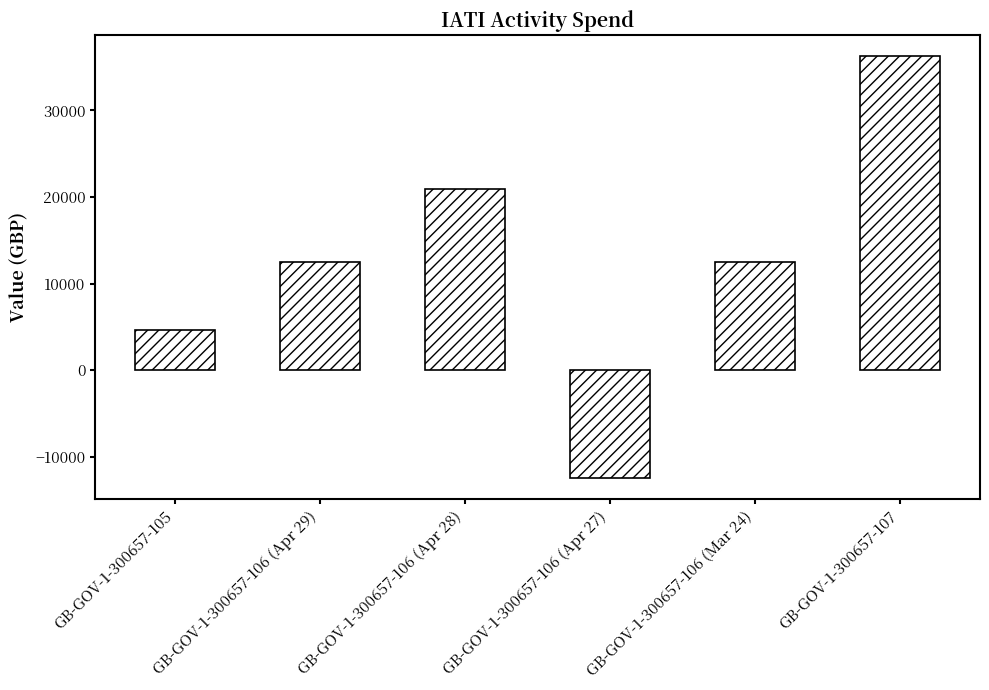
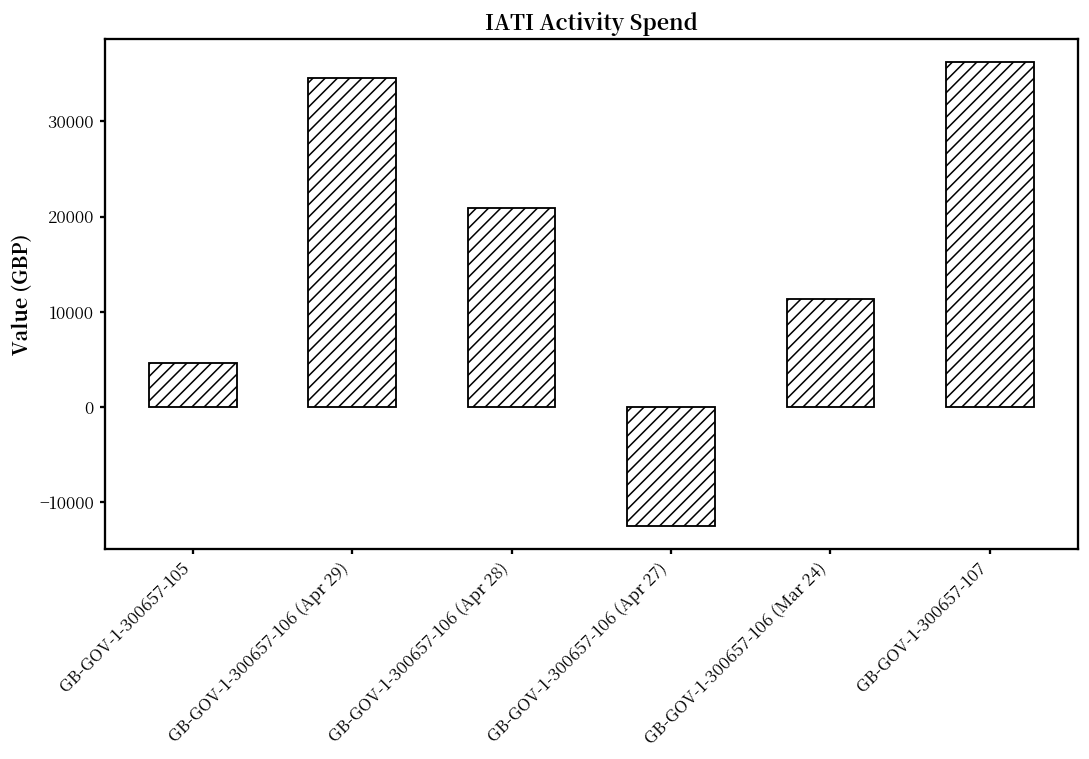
  {
    "GB-GOV-1-300657-105": 5000,
-   "GB-GOV-1-300657-106 (Apr 29)": 12000,
+   "GB-GOV-1-300657-106 (Apr 29)": 35000,
    "GB-GOV-1-300657-106 (Apr 28)": 21000,
    "GB-GOV-1-300657-106 (Apr 27)": -12000,
-   "GB-GOV-1-300657-106 (Mar 24)": 12000,
+   "GB-GOV-1-300657-106 (Mar 24)": 11000,
    "GB-GOV-1-300657-107": 36000
  }
